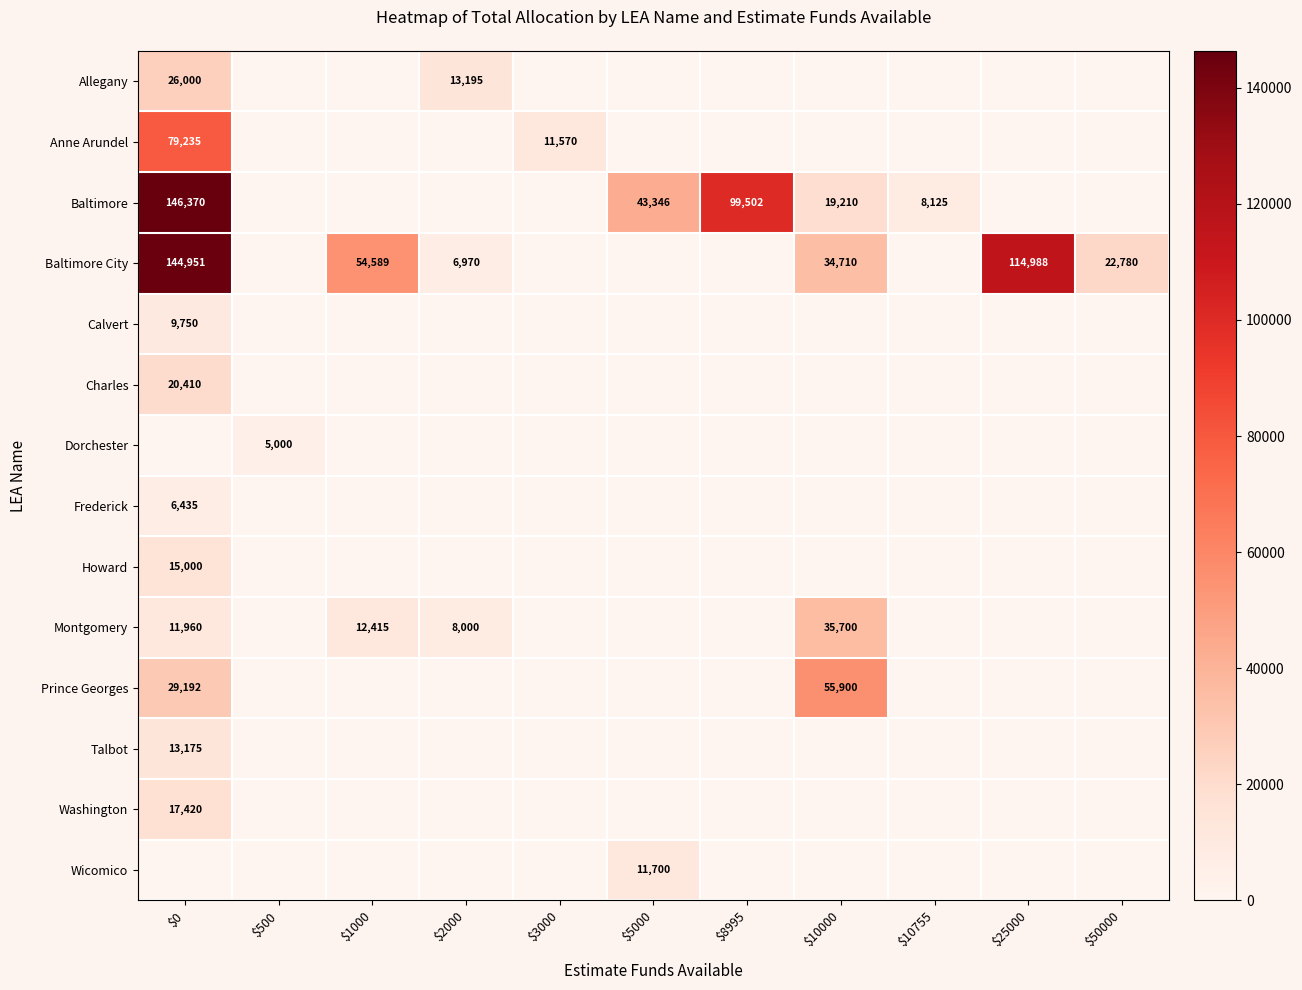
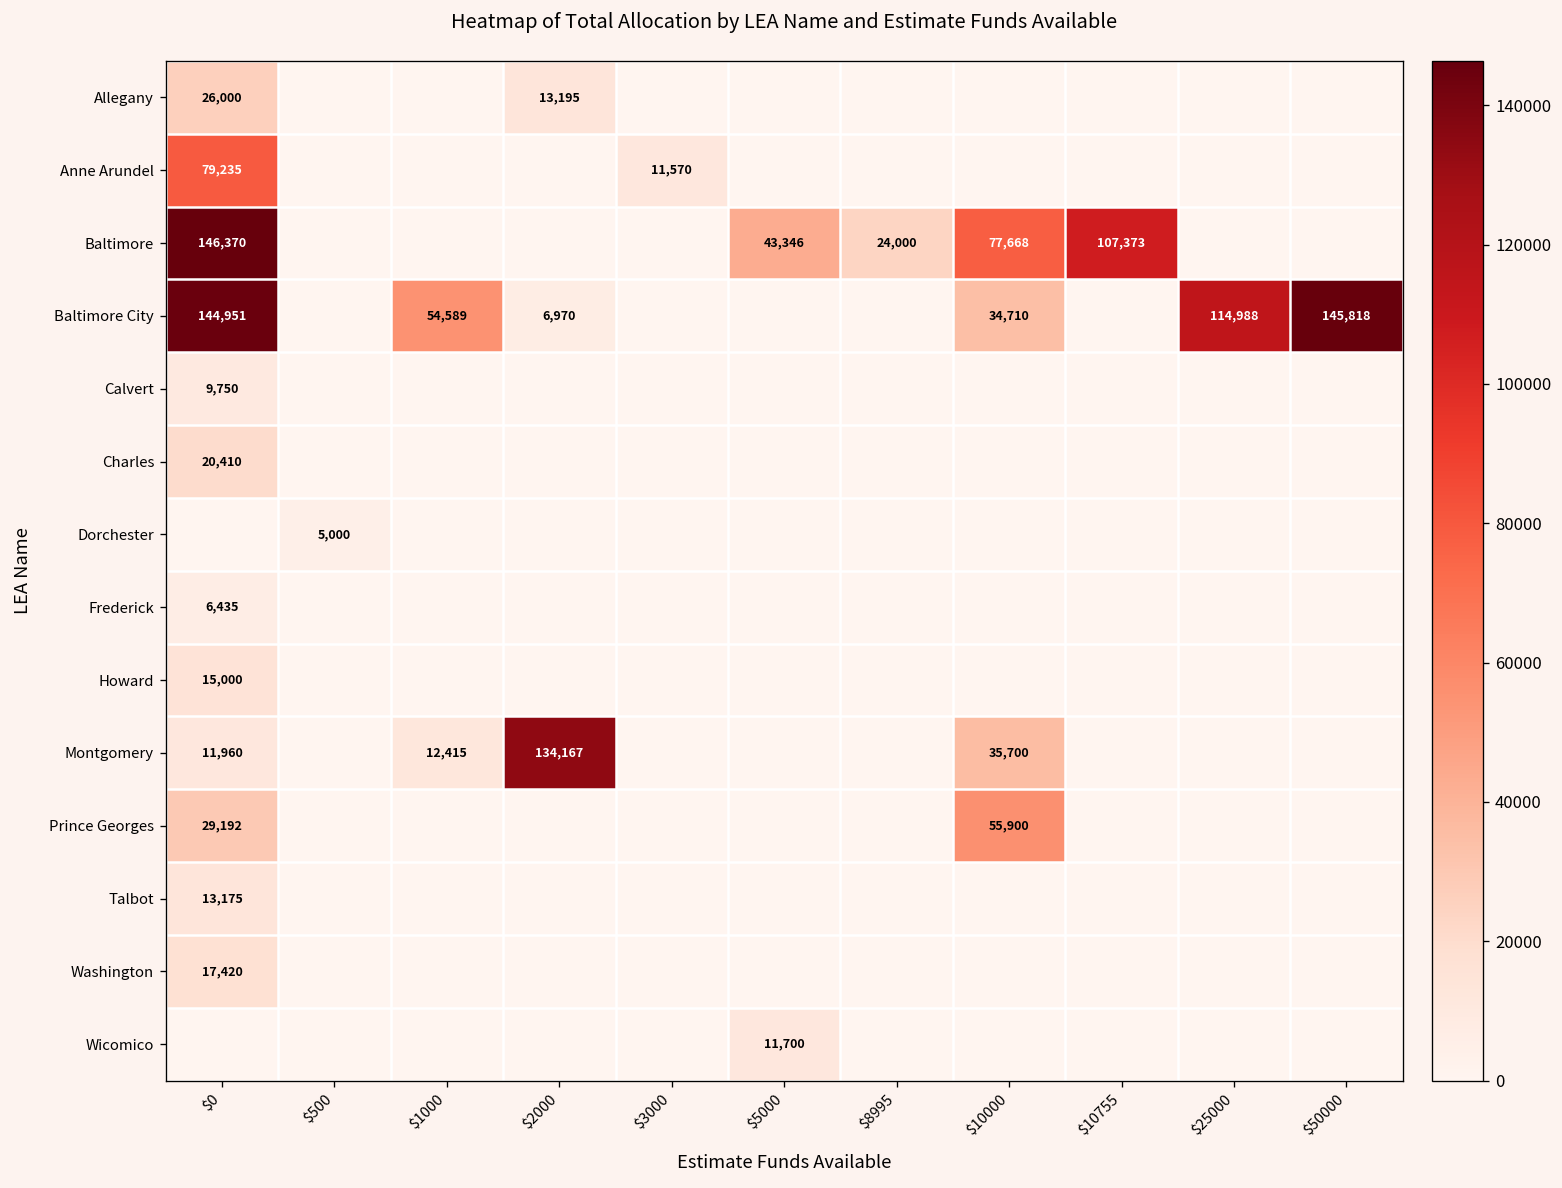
  {
    "Allegany": {
      "$0": "26,000",
      "$2000": "13,195"
    },
    "Anne Arundel": {
      "$0": "79,235",
      "$3000": "11,570"
    },
    "Baltimore": {
      "$0": "146,370",
      "$5000": "43,346",
-     "$8995": "99,502",
-     "$10000": "19,210",
-     "$10755": "8,125"
+     "$8995": "24,000",
+     "$10000": "77,668",
+     "$10755": "107,373"
    },
    "Baltimore City": {
      "$0": "144,951",
      "$1000": "54,589",
      "$2000": "6,970",
      "$10000": "34,710",
      "$25000": "114,988",
-     "$50000": "22,780"
+     "$50000": "145,818"
    },
    "Calvert": {
      "$0": "9,750"
    },
    "Charles": {
      "$0": "20,410"
    },
    "Dorchester": {
      "$500": "5,000"
    },
    "Frederick": {
      "$0": "6,435"
    },
    "Howard": {
      "$0": "15,000"
    },
    "Montgomery": {
      "$0": "11,960",
      "$1000": "12,415",
-     "$2000": "8,000",
+     "$2000": "134,167",
      "$10000": "35,700"
    },
    "Prince Georges": {
      "$0": "29,192",
      "$10000": "55,900"
    },
    "Talbot": {
      "$0": "13,175"
    },
    "Washington": {
      "$0": "17,420"
    },
    "Wicomico": {
      "$5000": "11,700"
    }
  }
